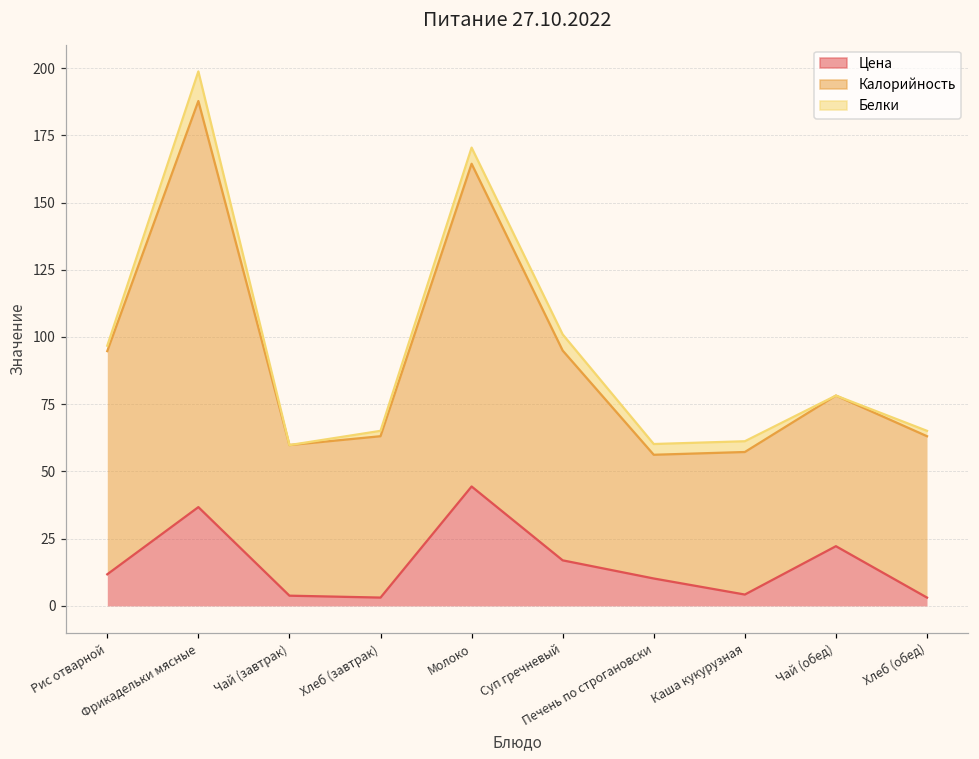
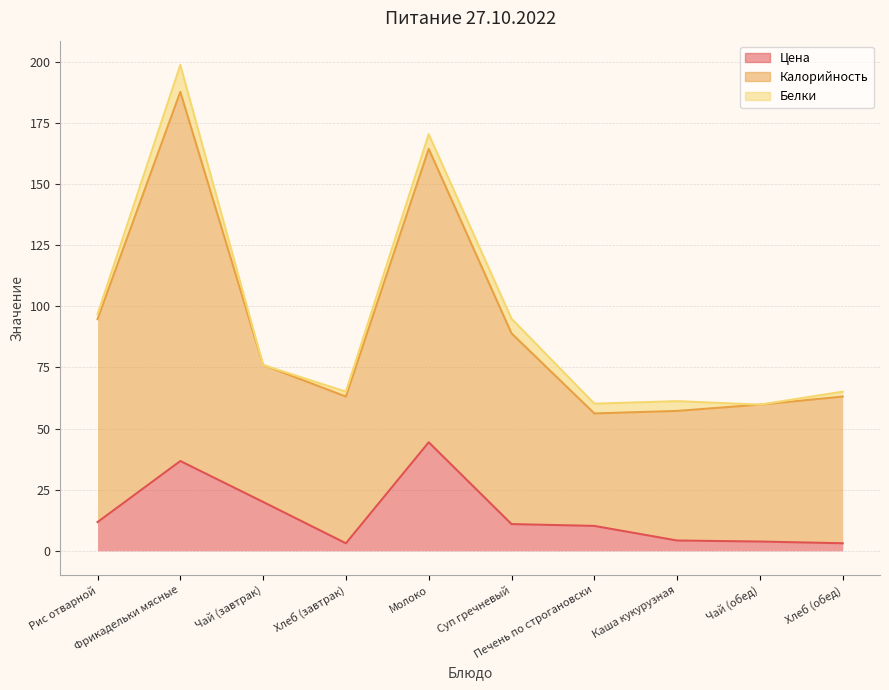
  {
    "Цена": {
      "Рис отварной": 12,
      "Фрикадельки мясные": 37,
-     "Чай (завтрак)": 4,
+     "Чай (завтрак)": 20,
      "Хлеб (завтрак)": 3,
      "Молоко": 44,
-     "Суп гречневый": 17,
+     "Суп гречневый": 11,
      "Печень по строгановски": 10,
      "Каша кукурузная": 4,
-     "Чай (обед)": 22,
+     "Чай (обед)": 4,
      "Хлеб (обед)": 3
    }
  }
